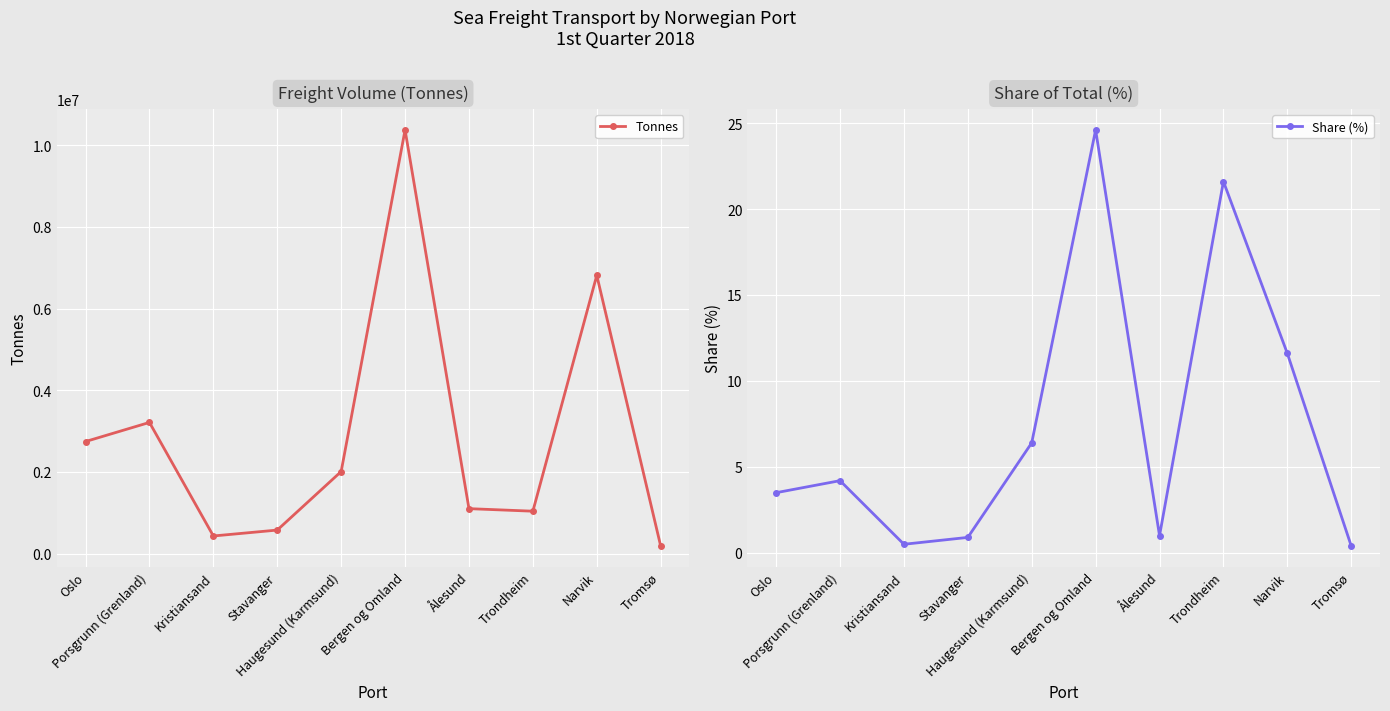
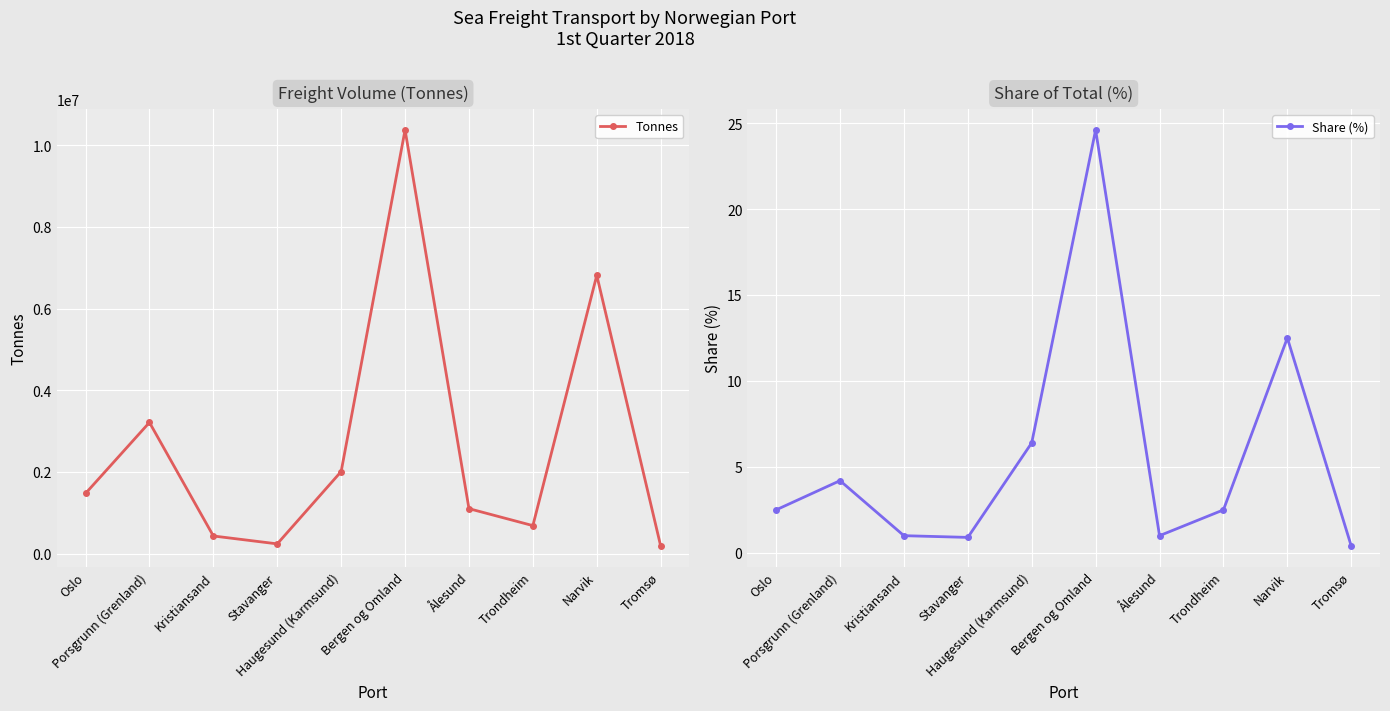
  {
    "Freight Volume (Tonnes)": {
-     "Oslo": 2700000,
+     "Oslo": 1500000,
      "Porsgrunn (Grenland)": 3200000,
      "Kristiansand": 400000,
-     "Stavanger": 600000,
+     "Stavanger": 200000,
      "Haugesund (Karmsund)": 2000000,
      "Bergen og Omland": 10400000,
      "Ålesund": 1100000,
-     "Trondheim": 1000000,
+     "Trondheim": 700000,
      "Narvik": 6800000,
      "Tromsø": 200000
    },
    "Share of Total (%)": {
-     "Oslo": 3.5,
+     "Oslo": 2.5,
      "Porsgrunn (Grenland)": 4.2,
-     "Kristiansand": 0.5,
+     "Kristiansand": 1.0,
      "Stavanger": 0.9,
      "Haugesund (Karmsund)": 6.4,
      "Bergen og Omland": 24.6,
      "Ålesund": 1.0,
-     "Trondheim": 21.6,
-     "Narvik": 11.6,
+     "Trondheim": 2.5,
+     "Narvik": 12.5,
      "Tromsø": 0.4
    }
  }
